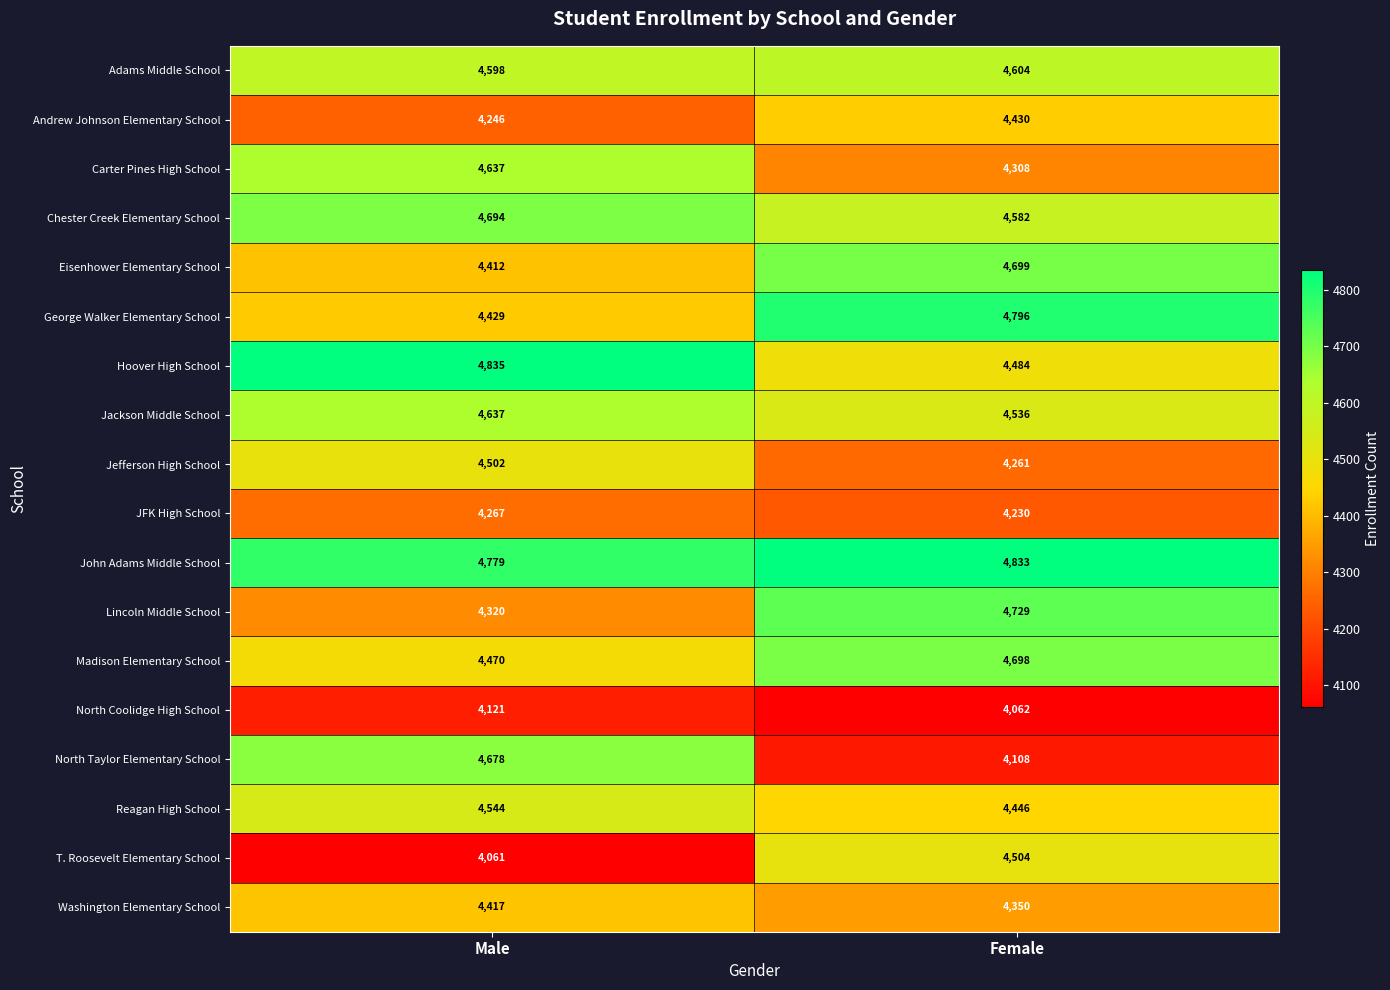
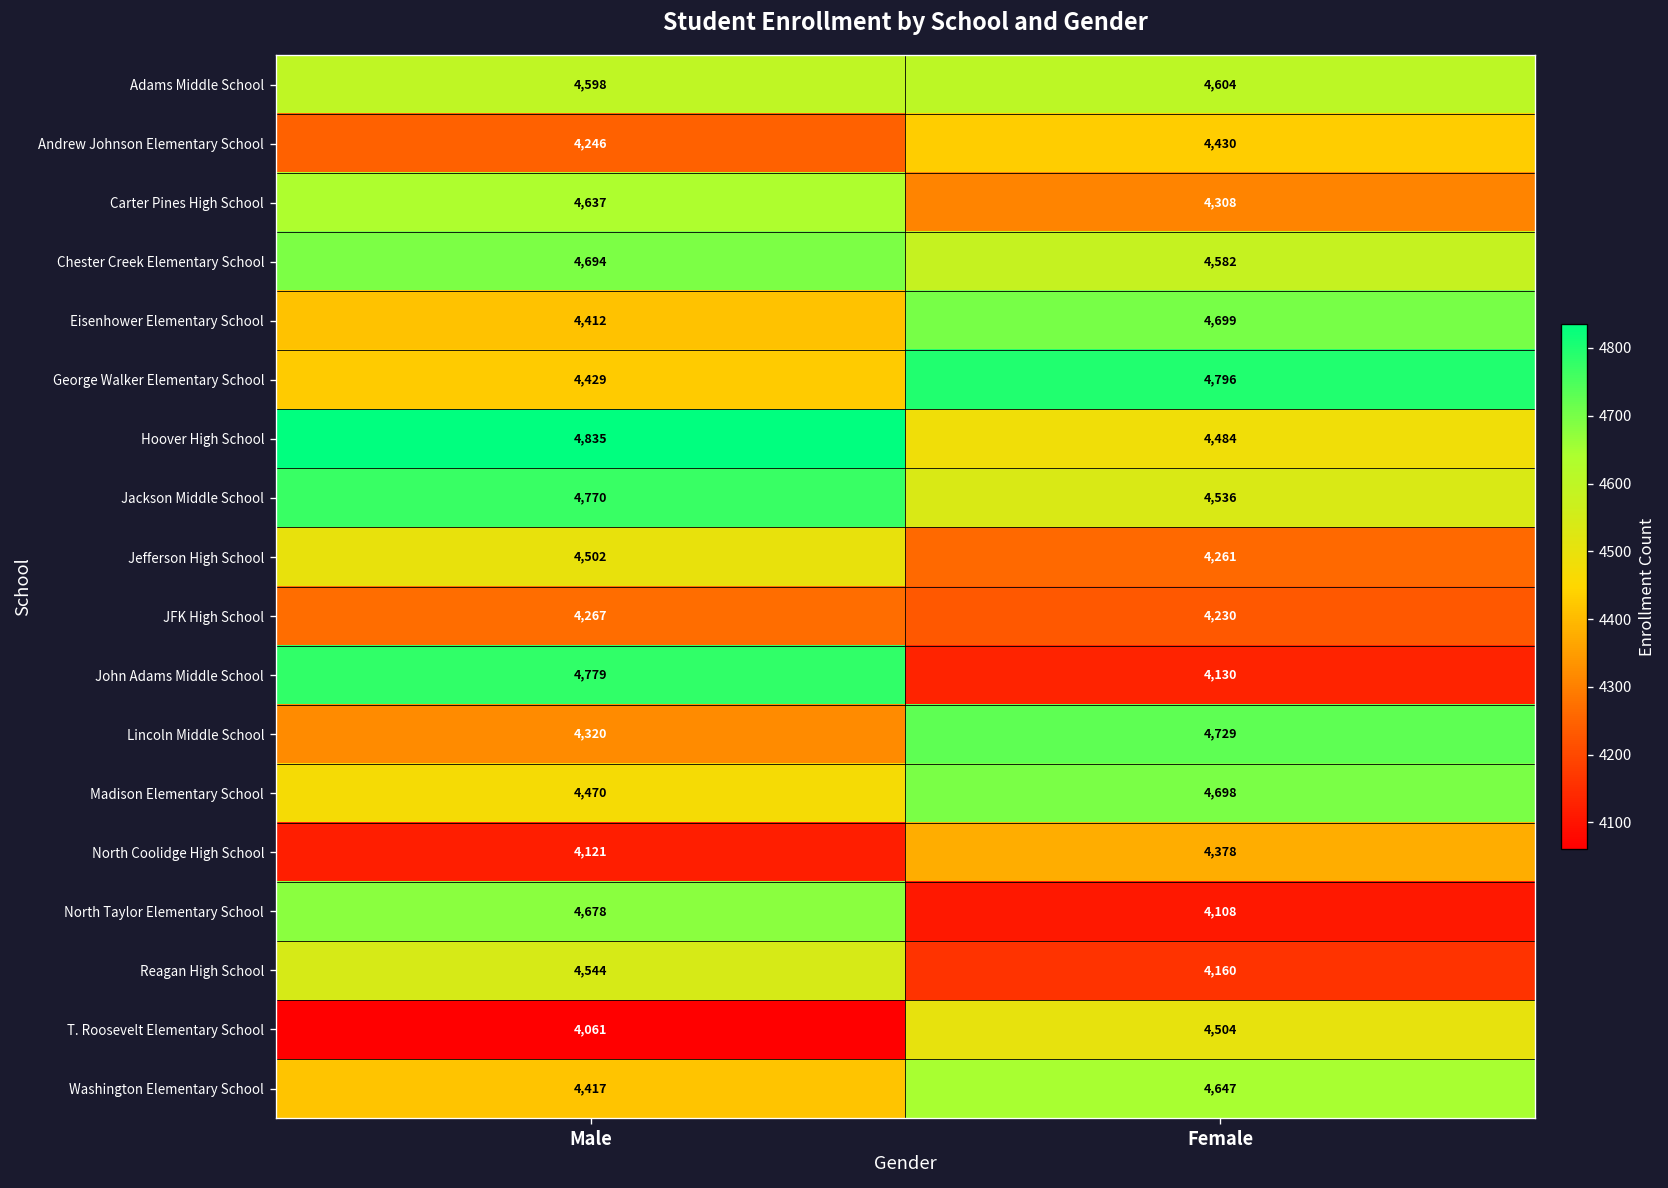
  {
    "Adams Middle School": {
      "Male": "4,598",
      "Female": "4,604"
    },
    "Andrew Johnson Elementary School": {
      "Male": "4,246",
      "Female": "4,430"
    },
    "Carter Pines High School": {
      "Male": "4,637",
      "Female": "4,308"
    },
    "Chester Creek Elementary School": {
      "Male": "4,694",
      "Female": "4,582"
    },
    "Eisenhower Elementary School": {
      "Male": "4,412",
      "Female": "4,699"
    },
    "George Walker Elementary School": {
      "Male": "4,429",
      "Female": "4,796"
    },
    "Hoover High School": {
      "Male": "4,835",
      "Female": "4,484"
    },
    "Jackson Middle School": {
-     "Male": "4,637",
+     "Male": "4,770",
      "Female": "4,536"
    },
    "Jefferson High School": {
      "Male": "4,502",
      "Female": "4,261"
    },
    "JFK High School": {
      "Male": "4,267",
      "Female": "4,230"
    },
    "John Adams Middle School": {
      "Male": "4,779",
-     "Female": "4,833"
+     "Female": "4,130"
    },
    "Lincoln Middle School": {
      "Male": "4,320",
      "Female": "4,729"
    },
    "Madison Elementary School": {
      "Male": "4,470",
      "Female": "4,698"
    },
    "North Coolidge High School": {
      "Male": "4,121",
-     "Female": "4,062"
+     "Female": "4,378"
    },
    "North Taylor Elementary School": {
      "Male": "4,678",
      "Female": "4,108"
    },
    "Reagan High School": {
      "Male": "4,544",
-     "Female": "4,446"
+     "Female": "4,160"
    },
    "T. Roosevelt Elementary School": {
      "Male": "4,061",
      "Female": "4,504"
    },
    "Washington Elementary School": {
      "Male": "4,417",
-     "Female": "4,350"
+     "Female": "4,647"
    }
  }
